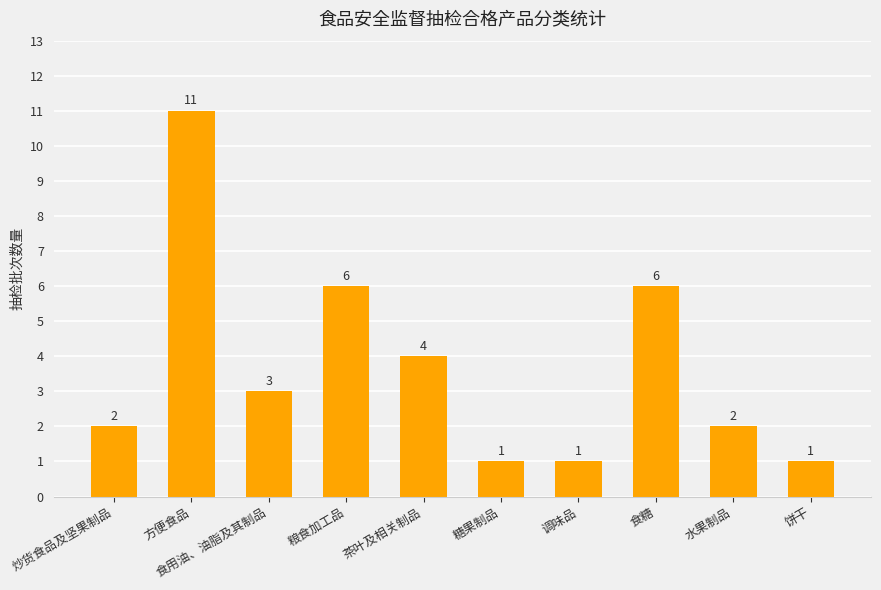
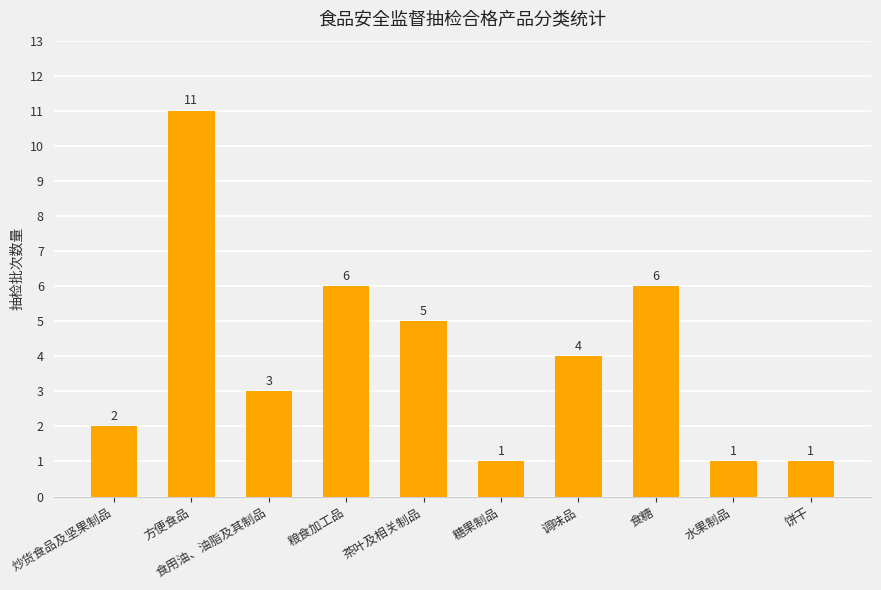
  {
    "炒货食品及坚果制品": 2,
    "方便食品": 11,
    "食用油、油脂及其制品": 3,
    "粮食加工品": 6,
-   "茶叶及相关制品": 4,
+   "茶叶及相关制品": 5,
    "糖果制品": 1,
-   "调味品": 1,
+   "调味品": 4,
    "食糖": 6,
-   "水果制品": 2,
+   "水果制品": 1,
    "饼干": 1
  }
